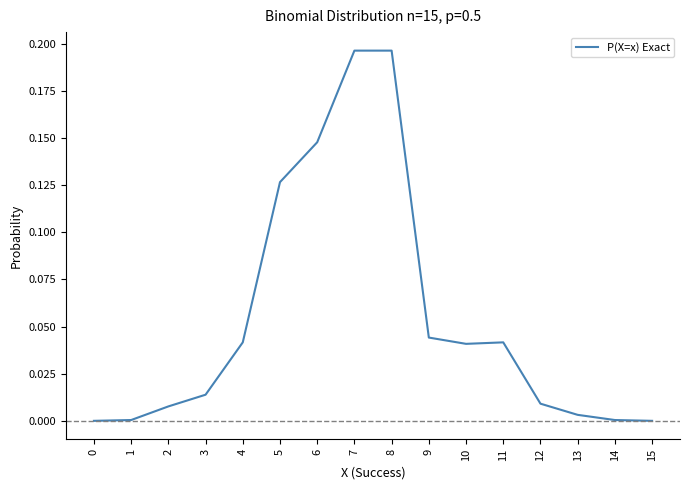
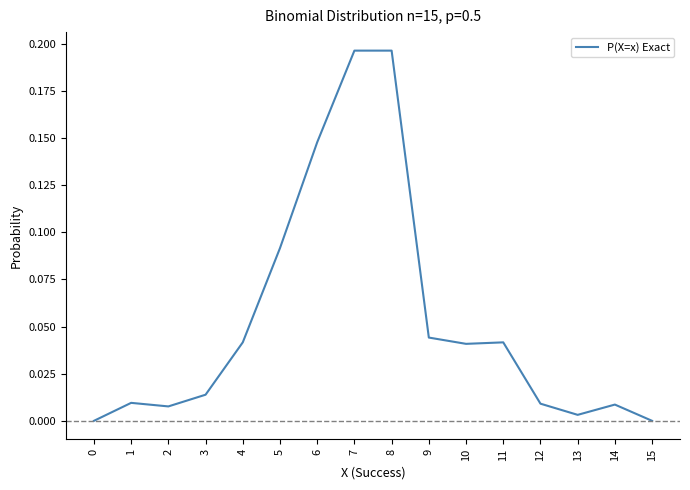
  {
    "0": 0.000,
-   "1": 0.000,
+   "1": 0.010,
    "2": 0.008,
    "3": 0.014,
    "4": 0.042,
-   "5": 0.127,
+   "5": 0.092,
    "6": 0.148,
    "7": 0.196,
    "8": 0.196,
    "9": 0.044,
    "10": 0.041,
    "11": 0.042,
    "12": 0.009,
    "13": 0.003,
-   "14": 0.000,
+   "14": 0.009,
    "15": 0.000
  }
